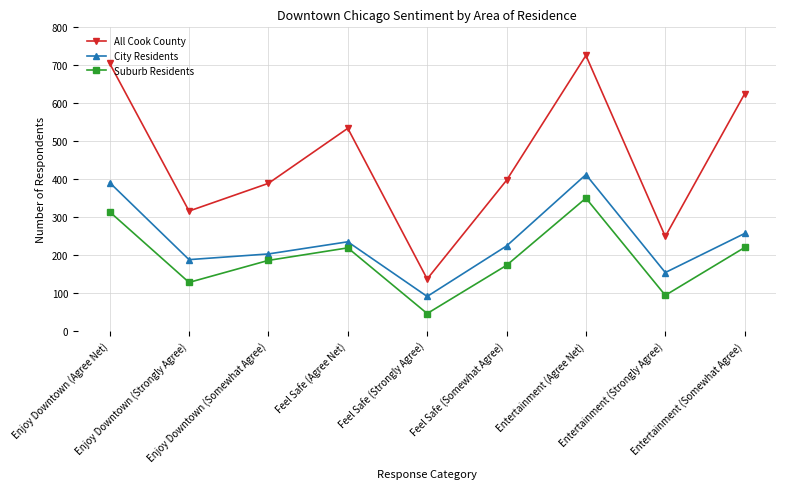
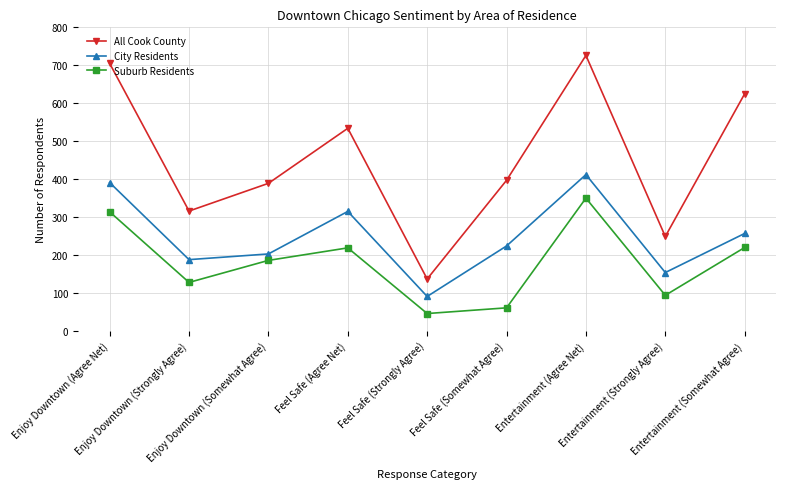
  {
    "All Cook County": {
      "Enjoy Downtown (Agree Net)": 710,
      "Enjoy Downtown (Strongly Agree)": 320,
      "Enjoy Downtown (Somewhat Agree)": 390,
      "Feel Safe (Agree Net)": 530,
      "Feel Safe (Strongly Agree)": 140,
      "Feel Safe (Somewhat Agree)": 400,
      "Entertainment (Agree Net)": 730,
      "Entertainment (Strongly Agree)": 250,
      "Entertainment (Somewhat Agree)": 630
    },
    "City Residents": {
      "Enjoy Downtown (Agree Net)": 390,
      "Enjoy Downtown (Strongly Agree)": 190,
      "Enjoy Downtown (Somewhat Agree)": 200,
-     "Feel Safe (Agree Net)": 240,
+     "Feel Safe (Agree Net)": 320,
      "Feel Safe (Strongly Agree)": 90,
      "Feel Safe (Somewhat Agree)": 220,
      "Entertainment (Agree Net)": 410,
      "Entertainment (Strongly Agree)": 150,
      "Entertainment (Somewhat Agree)": 260
    },
    "Suburb Residents": {
      "Enjoy Downtown (Agree Net)": 310,
      "Enjoy Downtown (Strongly Agree)": 130,
      "Enjoy Downtown (Somewhat Agree)": 190,
      "Feel Safe (Agree Net)": 220,
      "Feel Safe (Strongly Agree)": 50,
-     "Feel Safe (Somewhat Agree)": 170,
+     "Feel Safe (Somewhat Agree)": 60,
      "Entertainment (Agree Net)": 350,
      "Entertainment (Strongly Agree)": 90,
      "Entertainment (Somewhat Agree)": 220
    }
  }
